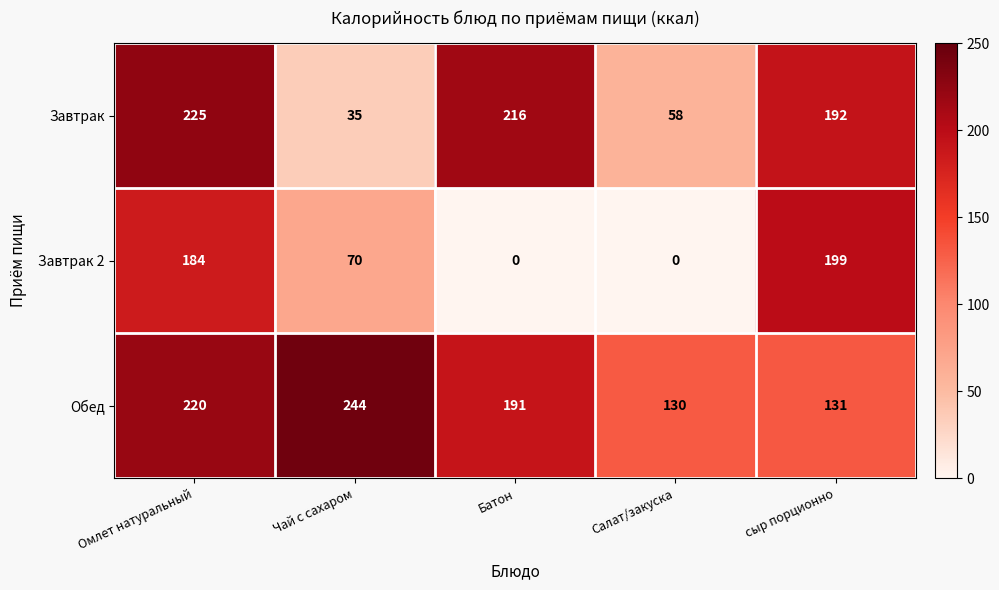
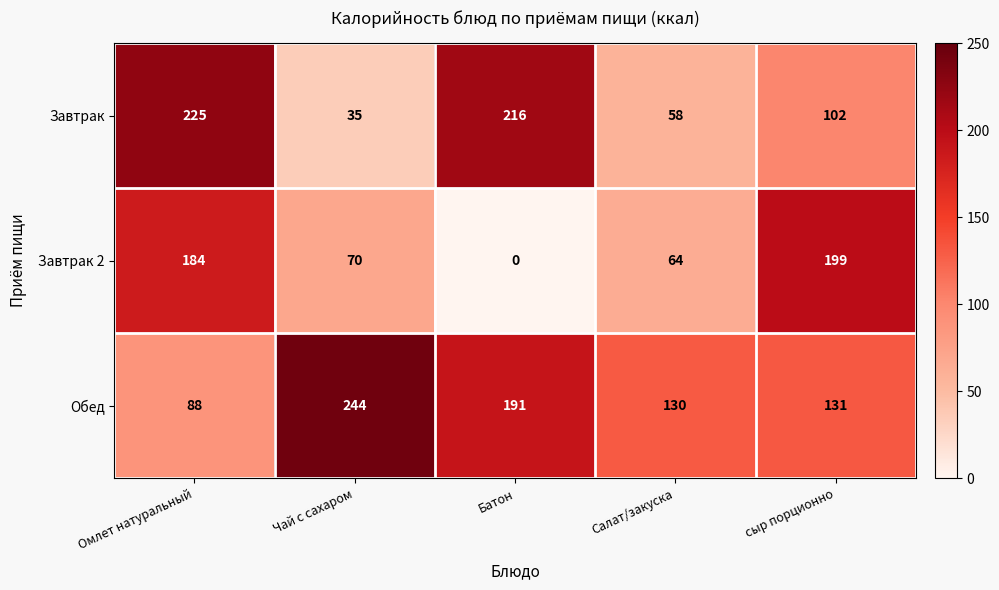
  {
    "Завтрак": {
      "Омлет натуральный": 225,
      "Чай с сахаром": 35,
      "Батон": 216,
      "Салат/закуска": 58,
-     "сыр порционно": 192
+     "сыр порционно": 102
    },
    "Завтрак 2": {
      "Омлет натуральный": 184,
      "Чай с сахаром": 70,
      "Батон": 0,
-     "Салат/закуска": 0,
+     "Салат/закуска": 64,
      "сыр порционно": 199
    },
    "Обед": {
-     "Омлет натуральный": 220,
+     "Омлет натуральный": 88,
      "Чай с сахаром": 244,
      "Батон": 191,
      "Салат/закуска": 130,
      "сыр порционно": 131
    }
  }
